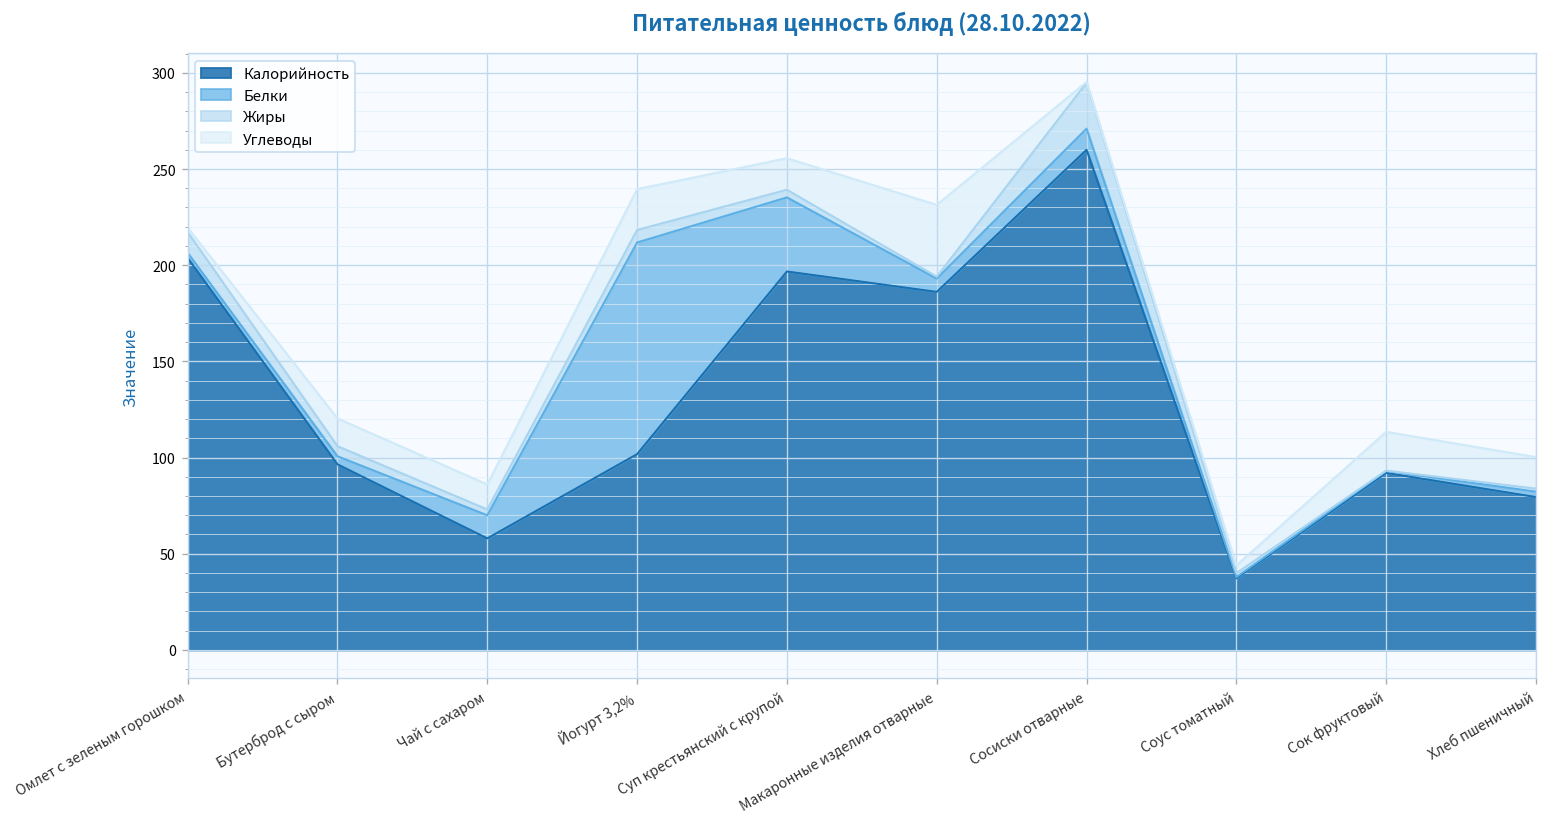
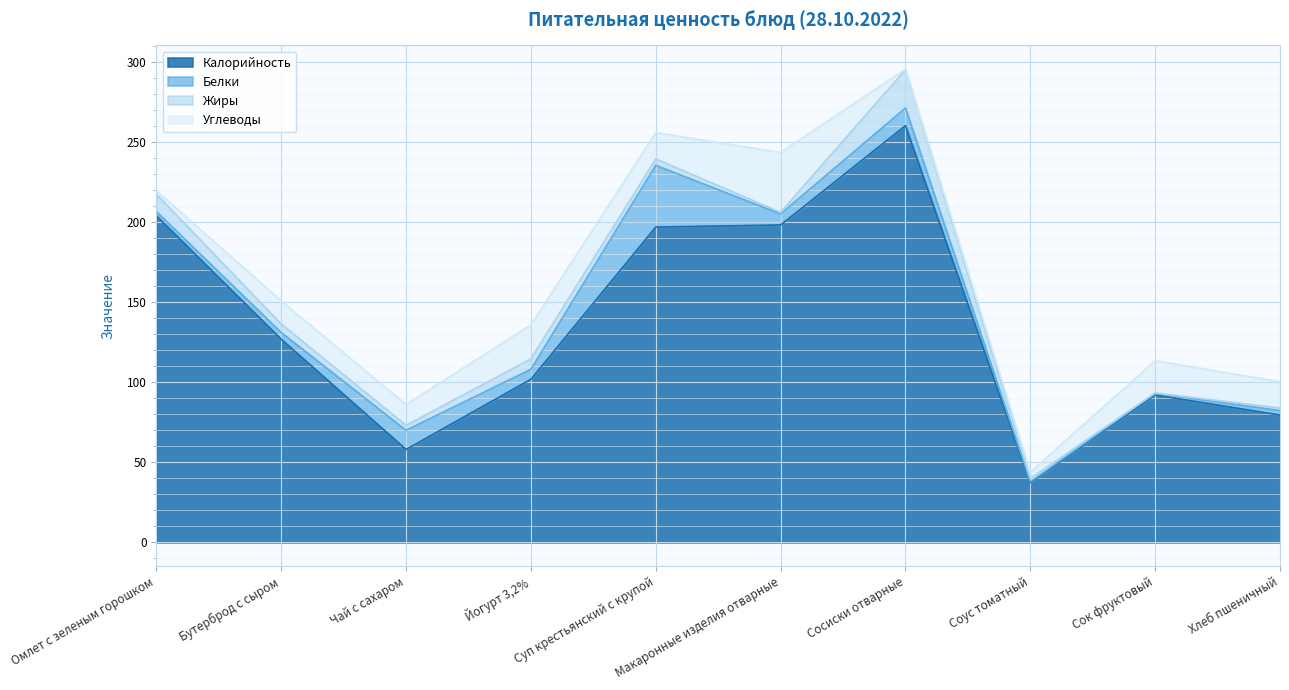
  {
    "Калорийность": {
      "Омлет с зеленым горошком": 204,
-     "Бутерброд с сыром": 96,
+     "Бутерброд с сыром": 127,
      "Чай с сахаром": 58,
      "Йогурт 3,2%": 102,
      "Суп крестьянский с крупой": 197,
-     "Макаронные изделия отварные": 186,
+     "Макаронные изделия отварные": 198,
      "Сосиски отварные": 260,
      "Хлеб пшеничный": 79
    },
    "Белки": {
      "Омлет с зеленым горошком": 3,
      "Бутерброд с сыром": 4,
      "Чай с сахаром": 12,
-     "Йогурт 3,2%": 110,
+     "Йогурт 3,2%": 6,
      "Суп крестьянский с крупой": 39,
      "Сосиски отварные": 11,
      "Хлеб пшеничный": 3
    }
  }
